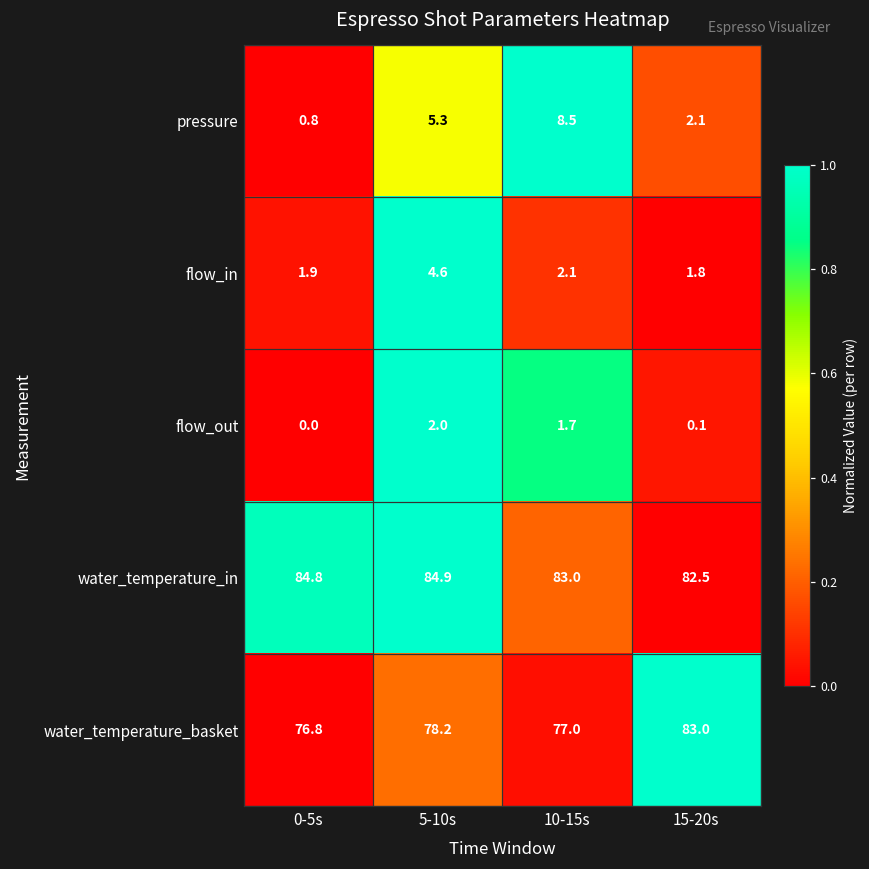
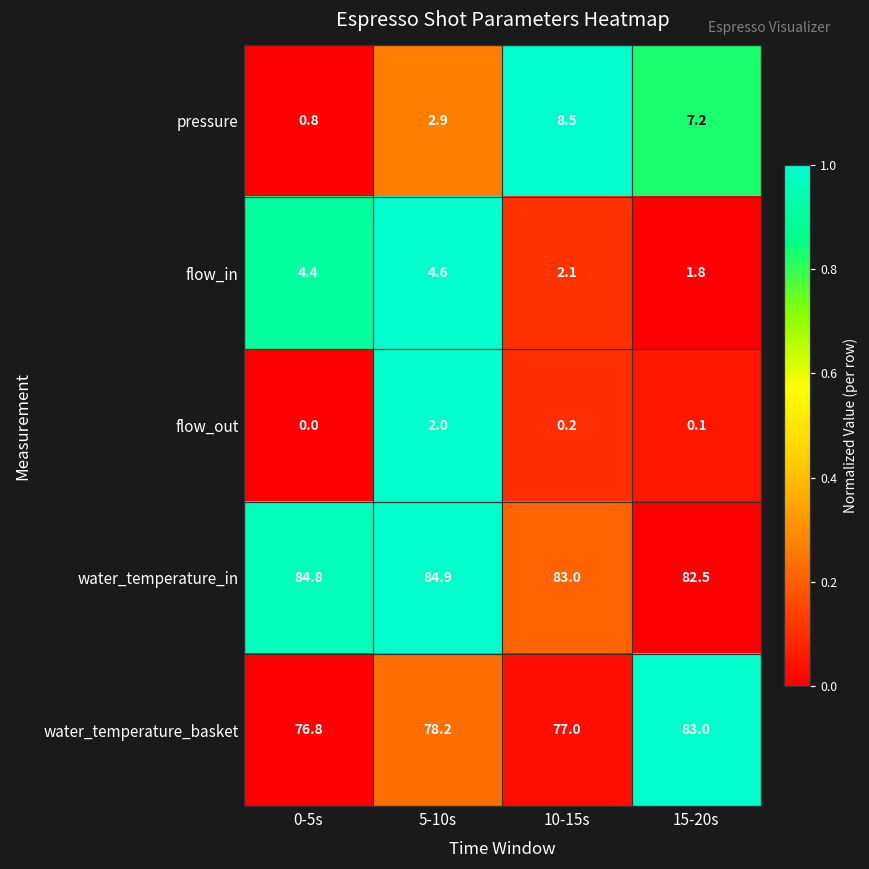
  {
    "pressure": {
      "0-5s": 0.8,
-     "5-10s": 5.3,
+     "5-10s": 2.9,
      "10-15s": 8.5,
-     "15-20s": 2.1
+     "15-20s": 7.2
    },
    "flow_in": {
-     "0-5s": 1.9,
+     "0-5s": 4.4,
      "5-10s": 4.6,
      "10-15s": 2.1,
      "15-20s": 1.8
    },
    "flow_out": {
      "0-5s": 0.0,
      "5-10s": 2.0,
-     "10-15s": 1.7,
+     "10-15s": 0.2,
      "15-20s": 0.1
    },
    "water_temperature_in": {
      "0-5s": 84.8,
      "5-10s": 84.9,
      "10-15s": 83.0,
      "15-20s": 82.5
    },
    "water_temperature_basket": {
      "0-5s": 76.8,
      "5-10s": 78.2,
      "10-15s": 77.0,
      "15-20s": 83.0
    }
  }
